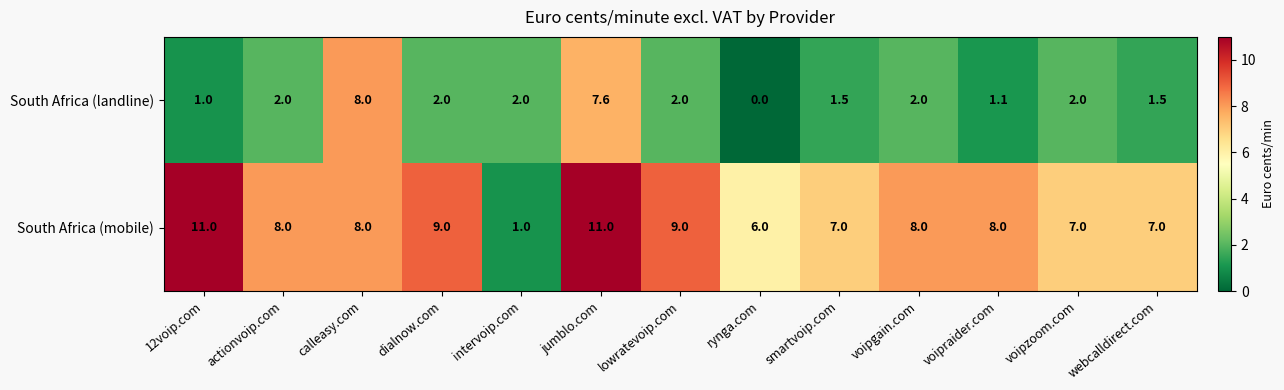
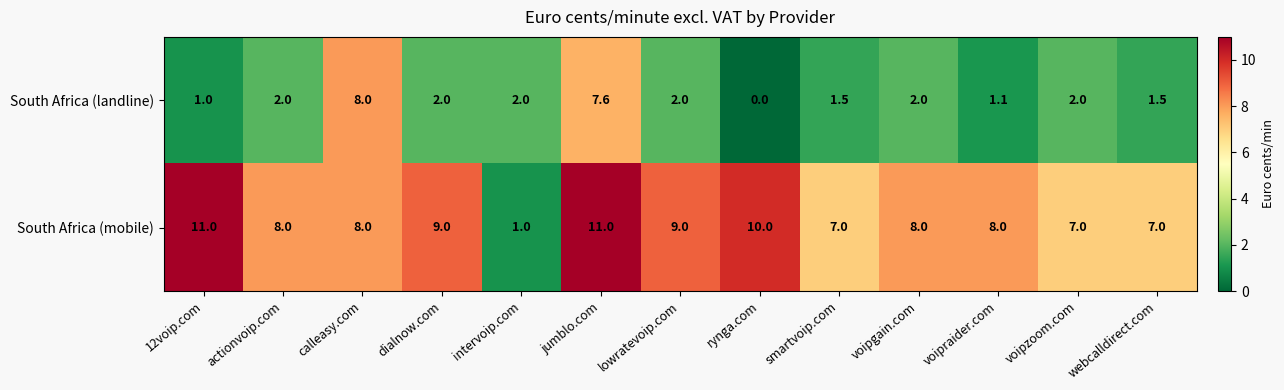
  {
    "South Africa (landline)": {
      "12voip.com": 1.0,
      "actionvoip.com": 2.0,
      "calleasy.com": 8.0,
      "dialnow.com": 2.0,
      "intervoip.com": 2.0,
      "jumblo.com": 7.6,
      "lowratevoip.com": 2.0,
      "rynga.com": 0.0,
      "smartvoip.com": 1.5,
      "voipgain.com": 2.0,
      "voipraider.com": 1.1,
      "voipzoom.com": 2.0,
      "webcalldirect.com": 1.5
    },
    "South Africa (mobile)": {
      "12voip.com": 11.0,
      "actionvoip.com": 8.0,
      "calleasy.com": 8.0,
      "dialnow.com": 9.0,
      "intervoip.com": 1.0,
      "jumblo.com": 11.0,
      "lowratevoip.com": 9.0,
-     "rynga.com": 6.0,
+     "rynga.com": 10.0,
      "smartvoip.com": 7.0,
      "voipgain.com": 8.0,
      "voipraider.com": 8.0,
      "voipzoom.com": 7.0,
      "webcalldirect.com": 7.0
    }
  }
